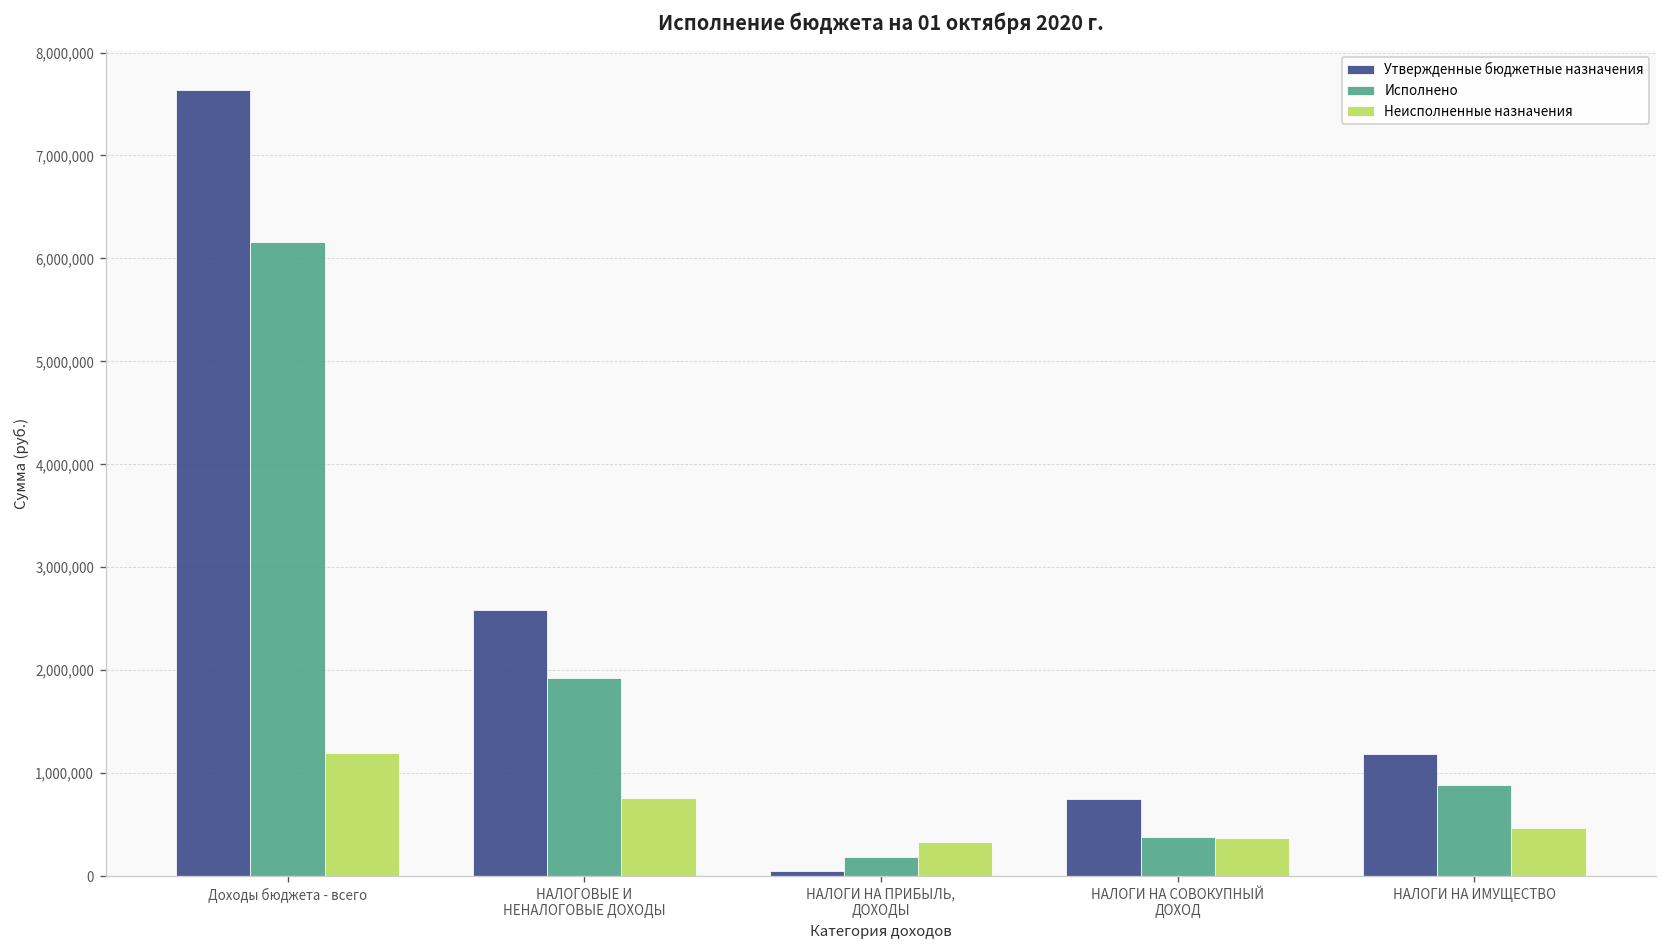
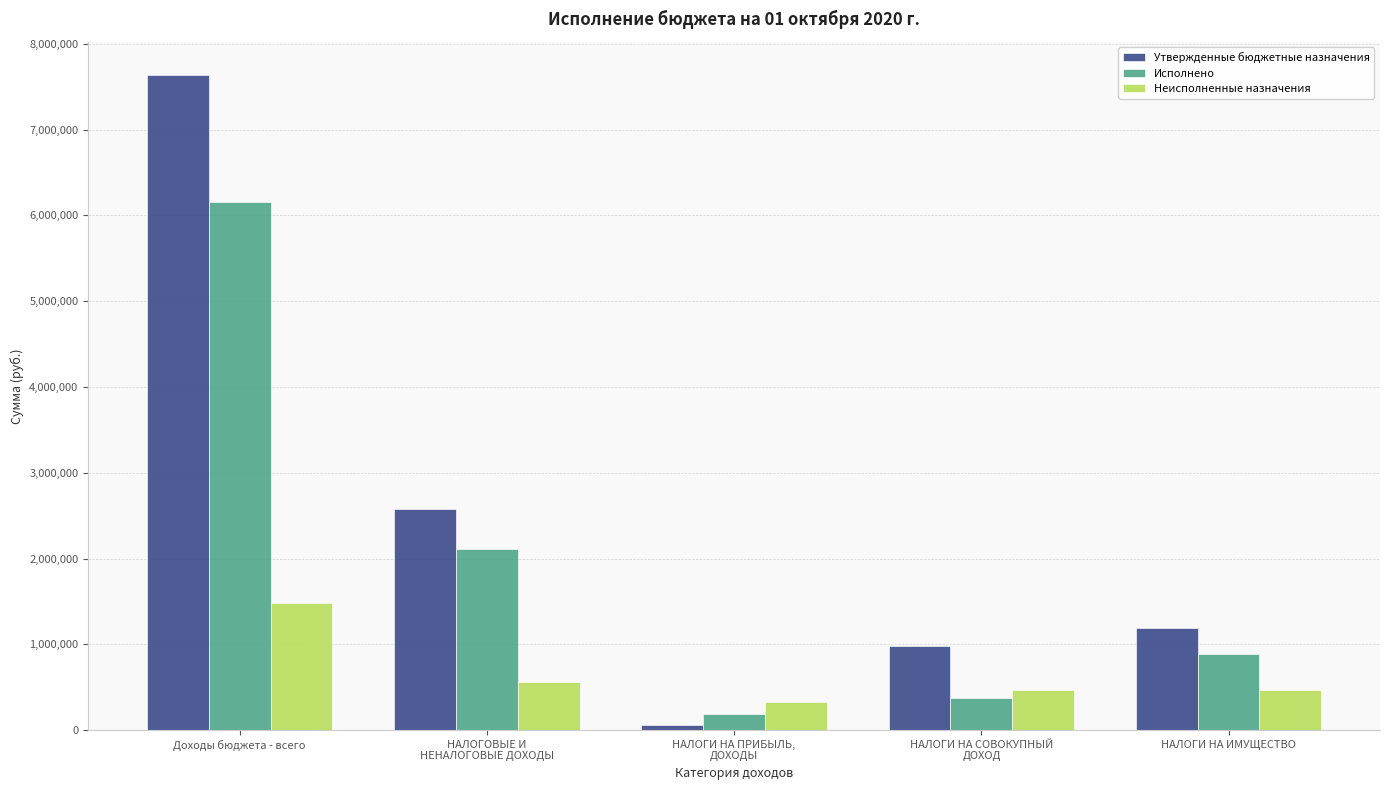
  {
    "Утвержденные бюджетные назначения": {
      "Доходы бюджета - всего": "7,600,000",
      "НАЛОГОВЫЕ И НЕНАЛОГОВЫЕ ДОХОДЫ": "2,600,000",
      "НАЛОГИ НА ПРИБЫЛЬ, ДОХОДЫ": "100,000",
-     "НАЛОГИ НА СОВОКУПНЫЙ ДОХОД": "800,000",
+     "НАЛОГИ НА СОВОКУПНЫЙ ДОХОД": "1,000,000",
      "НАЛОГИ НА ИМУЩЕСТВО": "1,200,000"
    },
    "Исполнено": {
      "Доходы бюджета - всего": "6,200,000",
-     "НАЛОГОВЫЕ И НЕНАЛОГОВЫЕ ДОХОДЫ": "1,900,000",
+     "НАЛОГОВЫЕ И НЕНАЛОГОВЫЕ ДОХОДЫ": "2,100,000",
      "НАЛОГИ НА ПРИБЫЛЬ, ДОХОДЫ": "200,000",
      "НАЛОГИ НА СОВОКУПНЫЙ ДОХОД": "400,000",
      "НАЛОГИ НА ИМУЩЕСТВО": "900,000"
    },
    "Неисполненные назначения": {
-     "Доходы бюджета - всего": "1,200,000",
-     "НАЛОГОВЫЕ И НЕНАЛОГОВЫЕ ДОХОДЫ": "800,000",
+     "Доходы бюджета - всего": "1,500,000",
+     "НАЛОГОВЫЕ И НЕНАЛОГОВЫЕ ДОХОДЫ": "600,000",
      "НАЛОГИ НА ПРИБЫЛЬ, ДОХОДЫ": "300,000",
-     "НАЛОГИ НА СОВОКУПНЫЙ ДОХОД": "400,000",
+     "НАЛОГИ НА СОВОКУПНЫЙ ДОХОД": "500,000",
      "НАЛОГИ НА ИМУЩЕСТВО": "500,000"
    }
  }
